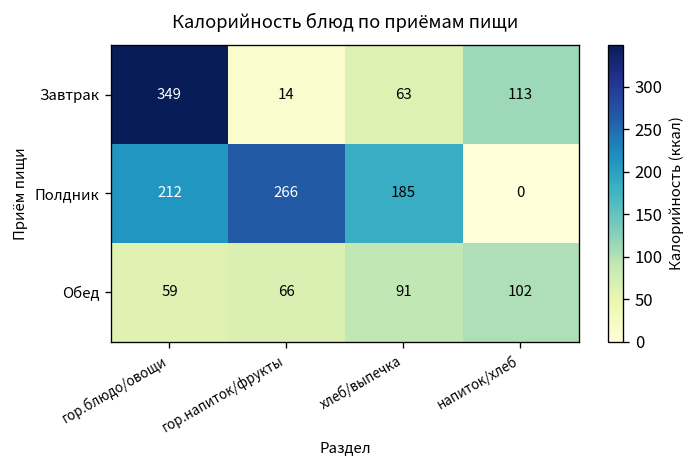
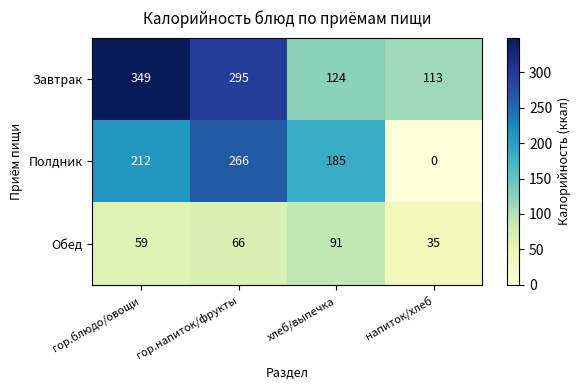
  {
    "Завтрак": {
      "гор.блюдо/овощи": 349,
-     "гор.напиток/фрукты": 14,
-     "хлеб/выпечка": 63,
+     "гор.напиток/фрукты": 295,
+     "хлеб/выпечка": 124,
      "напиток/хлеб": 113
    },
    "Полдник": {
      "гор.блюдо/овощи": 212,
      "гор.напиток/фрукты": 266,
      "хлеб/выпечка": 185,
      "напиток/хлеб": 0
    },
    "Обед": {
      "гор.блюдо/овощи": 59,
      "гор.напиток/фрукты": 66,
      "хлеб/выпечка": 91,
-     "напиток/хлеб": 102
+     "напиток/хлеб": 35
    }
  }
